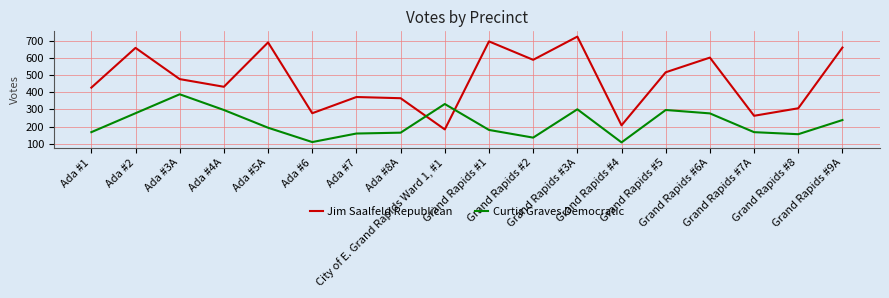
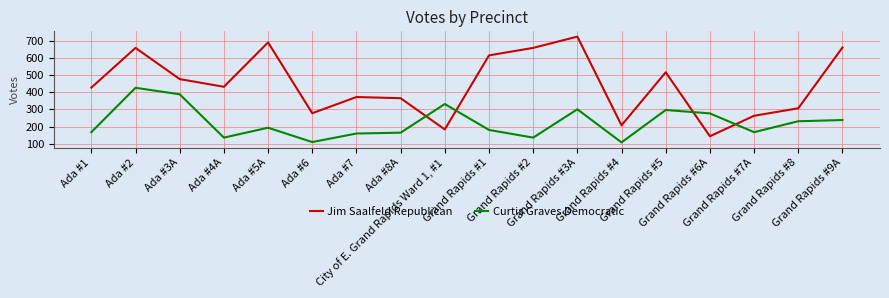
  {
    "Jim Saalfeld Republican": {
      "Ada #1": 430,
      "Ada #2": 660,
      "Ada #3A": 480,
      "Ada #4A": 430,
      "Ada #5A": 690,
      "Ada #6": 280,
      "Ada #7": 370,
      "Ada #8A": 370,
      "City of E. Grand Rapids Ward 1, #1": 180,
-     "Grand Rapids #1": 700,
-     "Grand Rapids #2": 590,
+     "Grand Rapids #1": 620,
+     "Grand Rapids #2": 660,
      "Grand Rapids #3A": 730,
      "Grand Rapids #4": 210,
      "Grand Rapids #5": 520,
-     "Grand Rapids #6A": 600,
+     "Grand Rapids #6A": 140,
      "Grand Rapids #7A": 260,
      "Grand Rapids #8": 310,
      "Grand Rapids #9A": 660
    },
    "Curtis Graves Democratic": {
      "Ada #1": 170,
-     "Ada #2": 280,
+     "Ada #2": 430,
      "Ada #3A": 390,
-     "Ada #4A": 300,
+     "Ada #4A": 140,
      "Ada #5A": 190,
      "Ada #6": 110,
      "Ada #7": 160,
      "Ada #8A": 160,
      "City of E. Grand Rapids Ward 1, #1": 330,
      "Grand Rapids #1": 180,
      "Grand Rapids #2": 140,
      "Grand Rapids #3A": 300,
      "Grand Rapids #4": 110,
      "Grand Rapids #5": 300,
      "Grand Rapids #6A": 280,
      "Grand Rapids #7A": 170,
-     "Grand Rapids #8": 160,
+     "Grand Rapids #8": 230,
      "Grand Rapids #9A": 240
    }
  }
